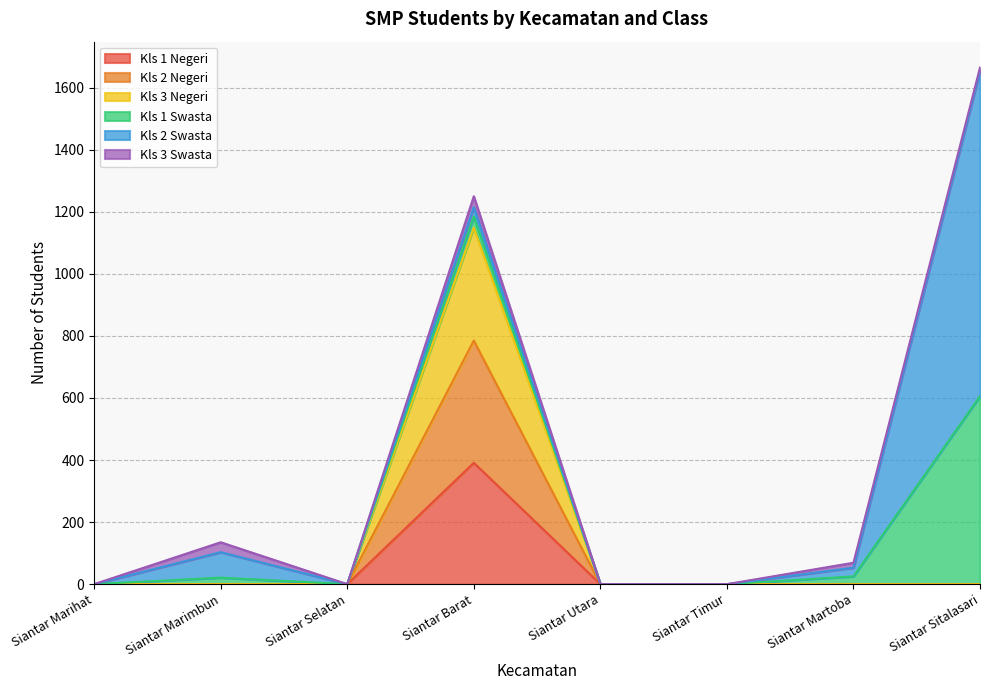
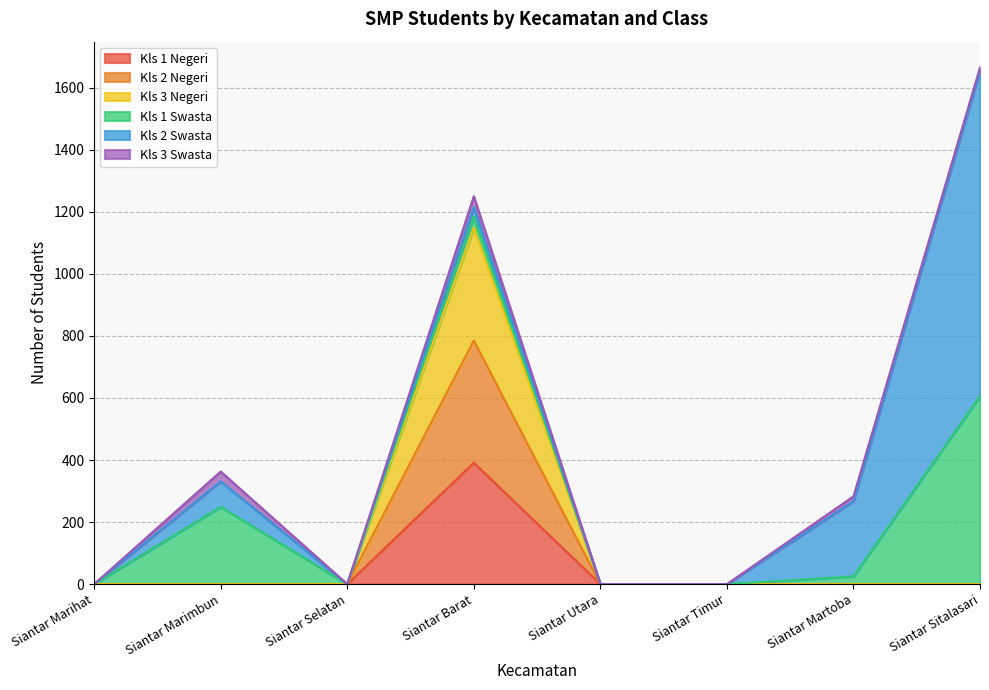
  {
    "Kls 3 Negeri": {
      "Siantar Barat": 360
    },
    "Kls 1 Swasta": {
-     "Siantar Marimbun": 20,
+     "Siantar Marimbun": 250,
      "Siantar Barat": 40,
      "Siantar Martoba": 30,
      "Siantar Sitalasari": 610
    },
    "Kls 2 Swasta": {
      "Siantar Marimbun": 80,
      "Siantar Barat": 30,
-     "Siantar Martoba": 30,
+     "Siantar Martoba": 240,
      "Siantar Sitalasari": 1050
    },
    "Kls 3 Swasta": {
      "Siantar Marimbun": 30,
      "Siantar Barat": 40,
      "Siantar Martoba": 20,
      "Siantar Sitalasari": 10
    }
  }
